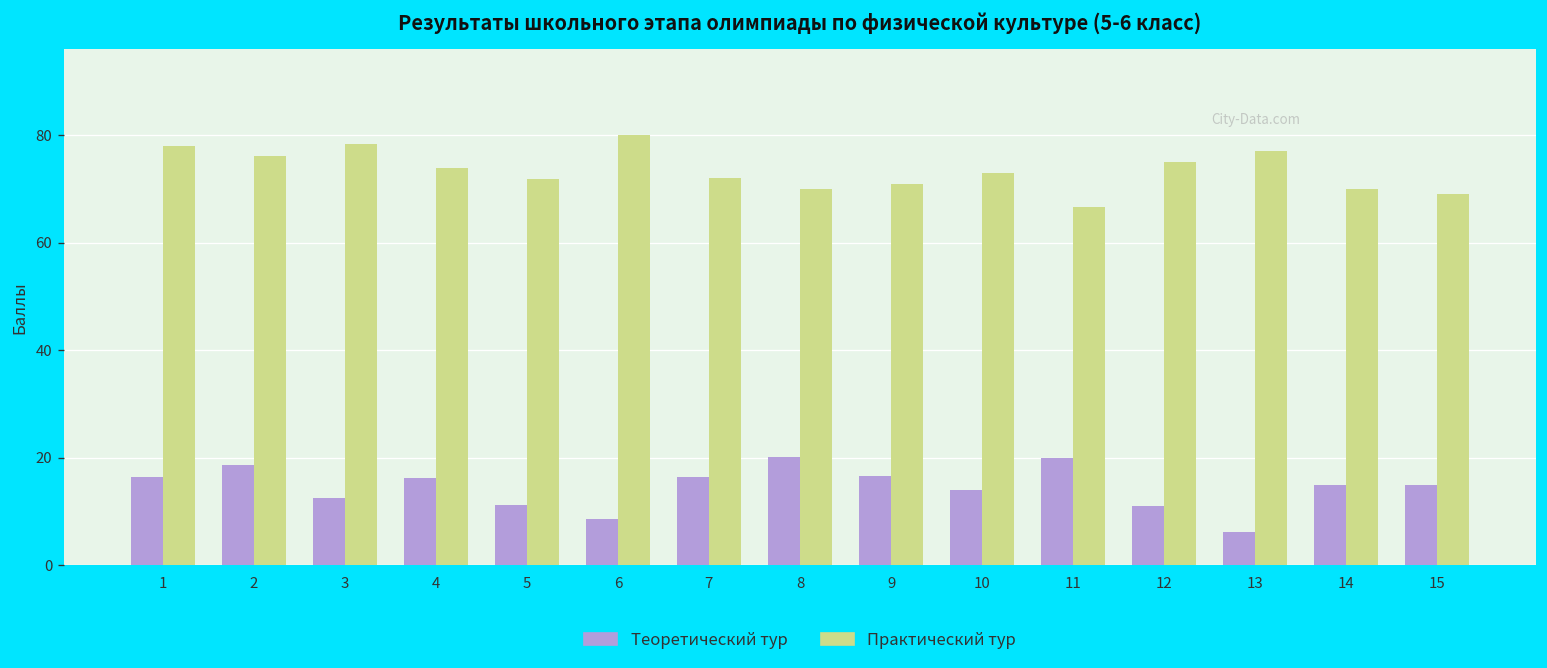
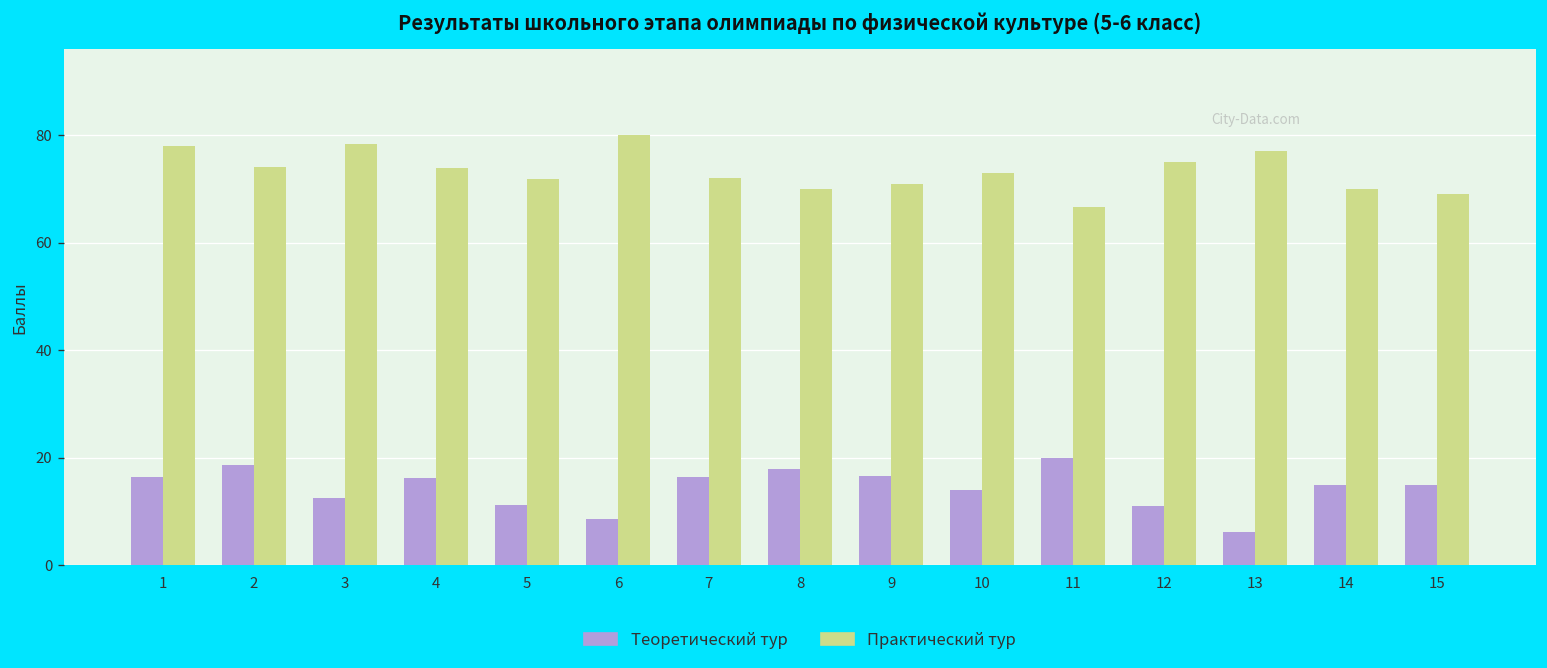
  {
    "Теоретический тур": {
      "1": 16,
      "2": 19,
      "3": 13,
      "4": 16,
      "5": 11,
      "6": 9,
      "7": 17,
-     "8": 20,
+     "8": 18,
      "9": 17,
      "10": 14,
      "11": 20,
      "12": 11,
      "13": 6,
      "14": 15,
      "15": 15
    },
    "Практический тур": {
      "1": 78,
-     "2": 76,
+     "2": 74,
      "3": 78,
      "4": 74,
      "5": 72,
      "6": 80,
      "7": 72,
      "8": 70,
      "9": 71,
      "10": 73,
      "11": 67,
      "12": 75,
      "13": 77,
      "14": 70,
      "15": 69
    }
  }
